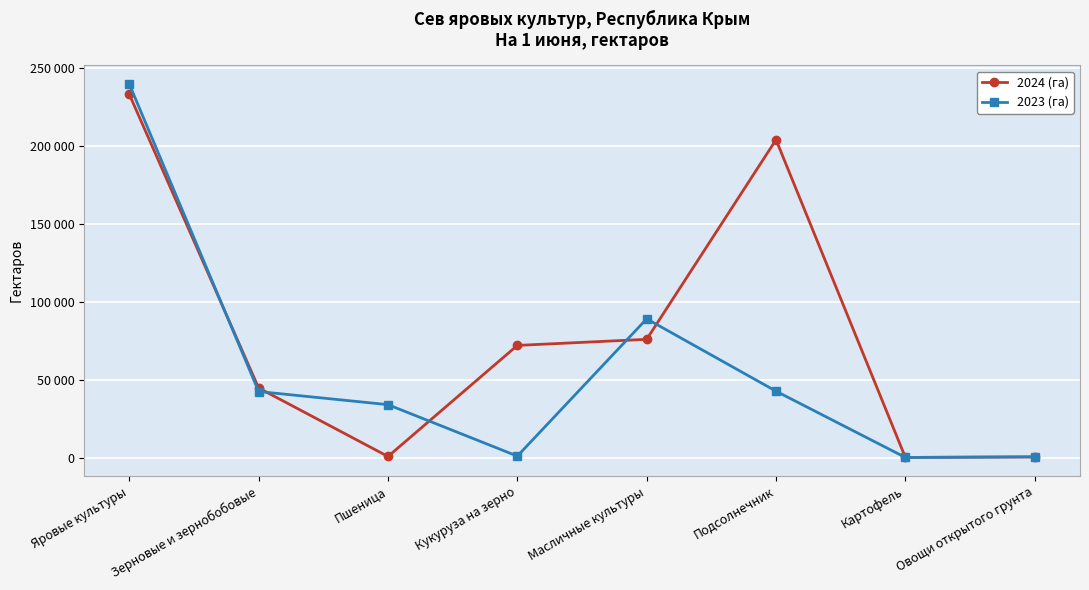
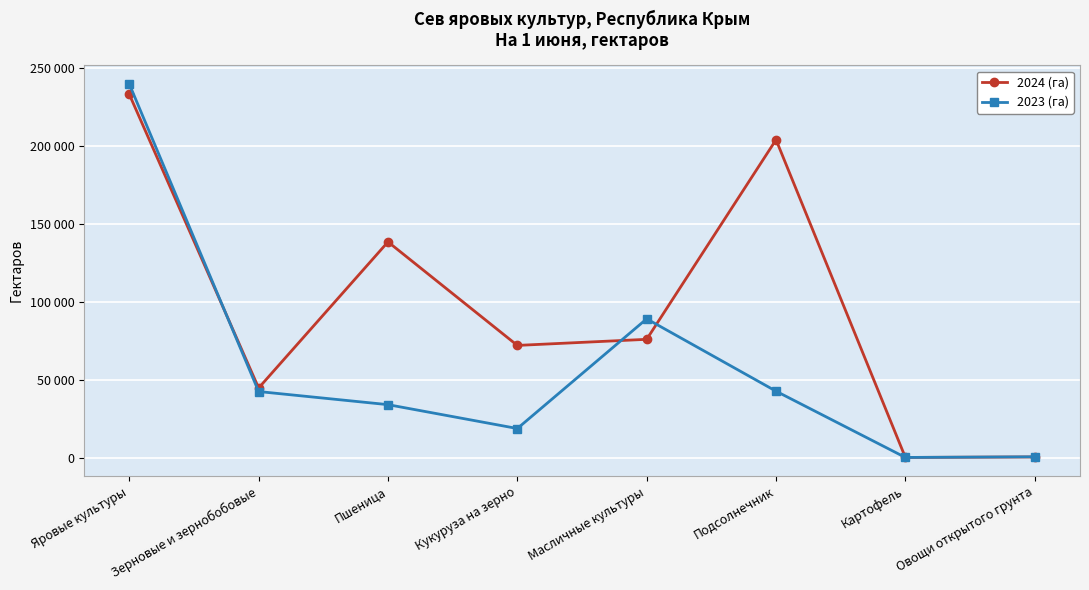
  {
    "2024 (га)": {
      "Яровые культуры": 233000,
      "Зерновые и зернобобовые": 45000,
-     "Пшеница": 1000,
+     "Пшеница": 138000,
      "Кукуруза на зерно": 72000,
      "Масличные культуры": 76000,
      "Подсолнечник": 204000
    },
    "2023 (га)": {
      "Яровые культуры": 240000,
      "Зерновые и зернобобовые": 42000,
      "Пшеница": 34000,
-     "Кукуруза на зерно": 1000,
+     "Кукуруза на зерно": 19000,
      "Масличные культуры": 89000,
      "Подсолнечник": 43000
    }
  }
